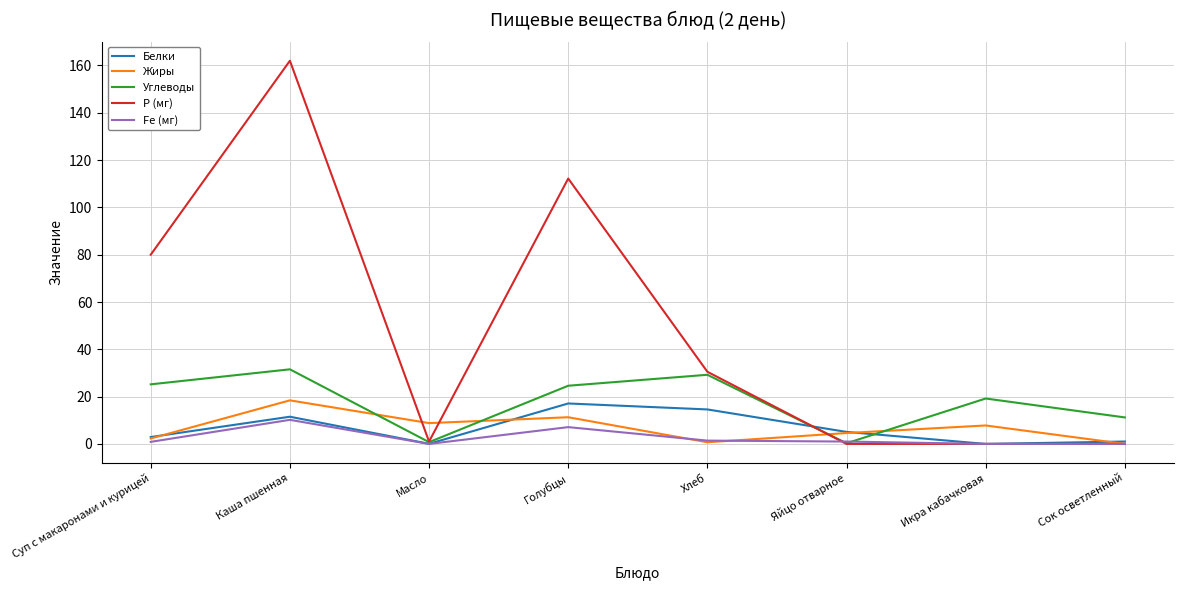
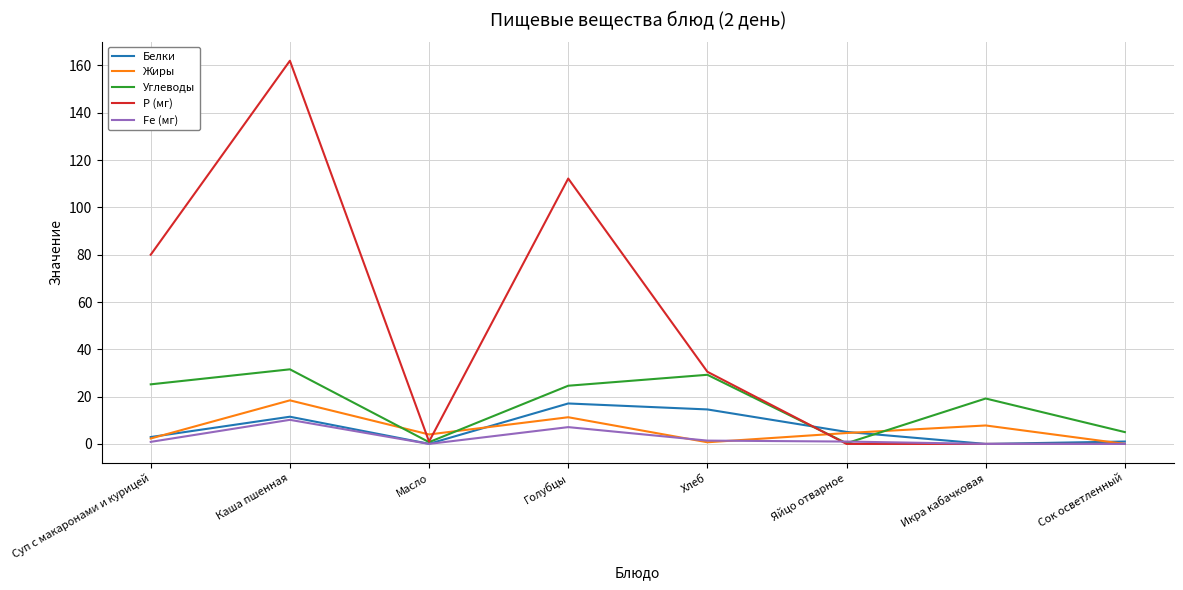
  {
    "Белки": {
      "Каша пшенная": 12,
      "Голубцы": 17,
      "Хлеб": 15
    },
    "Жиры": {
      "Каша пшенная": 18,
-     "Масло": 9,
+     "Масло": 4,
      "Голубцы": 11,
      "Икра кабачковая": 8
    },
    "Углеводы": {
      "Суп с макаронами и курицей": 25,
      "Каша пшенная": 32,
      "Голубцы": 25,
      "Хлеб": 29,
      "Икра кабачковая": 19,
-     "Сок осветленный": 11
+     "Сок осветленный": 5
    },
    "Р (мг)": {
      "Суп с макаронами и курицей": 80,
      "Каша пшенная": 162,
      "Голубцы": 112,
      "Хлеб": 31
    },
    "Fe (мг)": {
      "Суп с макаронами и курицей": 1,
      "Каша пшенная": 10,
      "Голубцы": 7
    }
  }
